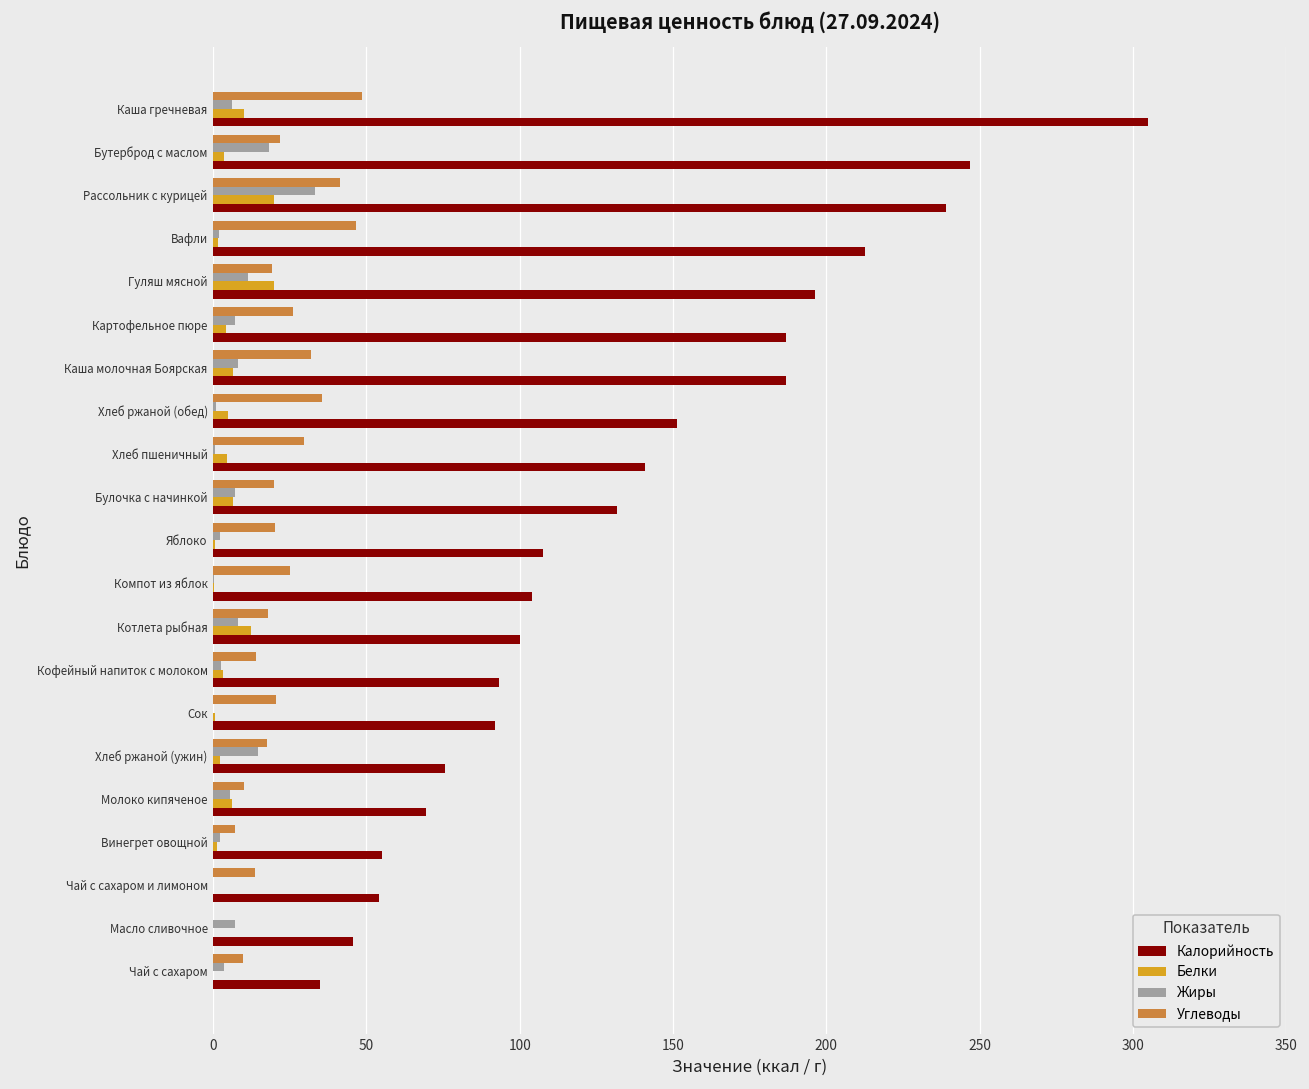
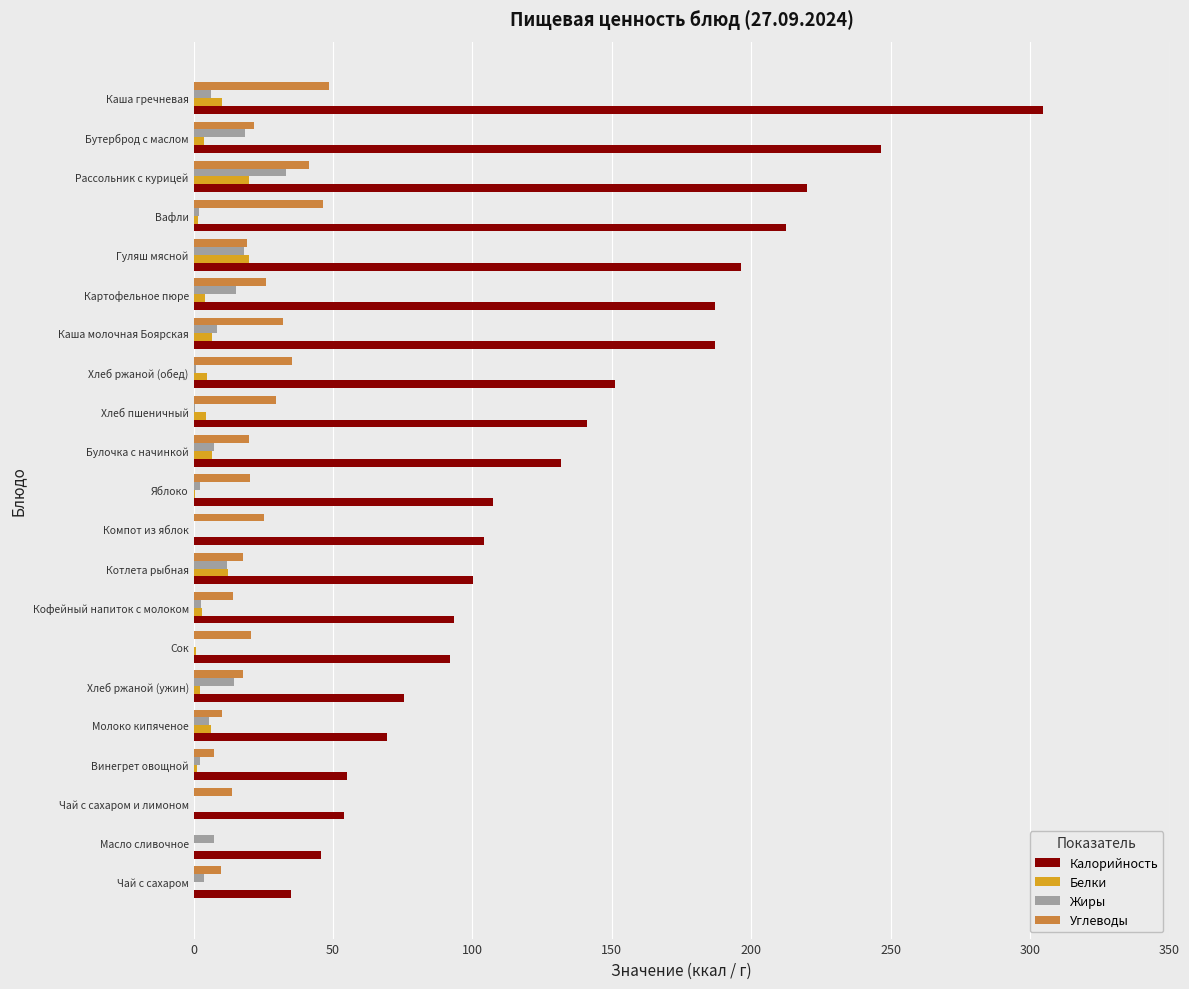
  {
    "Калорийность": {
      "Каша гречневая": 305,
      "Бутерброд с маслом": 247,
-     "Рассольник с курицей": 239,
+     "Рассольник с курицей": 220,
      "Вафли": 213,
      "Гуляш мясной": 196,
      "Картофельное пюре": 187,
      "Каша молочная Боярская": 187,
      "Хлеб ржаной (обед)": 151,
      "Хлеб пшеничный": 141,
      "Булочка с начинкой": 132,
      "Яблоко": 108,
      "Компот из яблок": 104,
      "Котлета рыбная": 100,
      "Кофейный напиток с молоком": 93,
      "Сок": 92,
      "Хлеб ржаной (ужин)": 76,
      "Молоко кипяченое": 69,
      "Винегрет овощной": 55,
      "Чай с сахаром и лимоном": 54,
      "Масло сливочное": 46,
      "Чай с сахаром": 35
    },
    "Жиры": {
      "Каша гречневая": 6,
      "Бутерброд с маслом": 18,
      "Рассольник с курицей": 33,
      "Вафли": 2,
-     "Гуляш мясной": 11,
-     "Картофельное пюре": 7,
+     "Гуляш мясной": 18,
+     "Картофельное пюре": 15,
      "Каша молочная Боярская": 8,
      "Хлеб ржаной (обед)": 1,
      "Булочка с начинкой": 7,
      "Яблоко": 2,
-     "Котлета рыбная": 8,
+     "Котлета рыбная": 12,
      "Кофейный напиток с молоком": 3,
      "Сок": 0,
      "Хлеб ржаной (ужин)": 15,
      "Молоко кипяченое": 5,
      "Винегрет овощной": 2,
      "Чай с сахаром и лимоном": 0,
      "Масло сливочное": 7,
      "Чай с сахаром": 4
    }
  }
